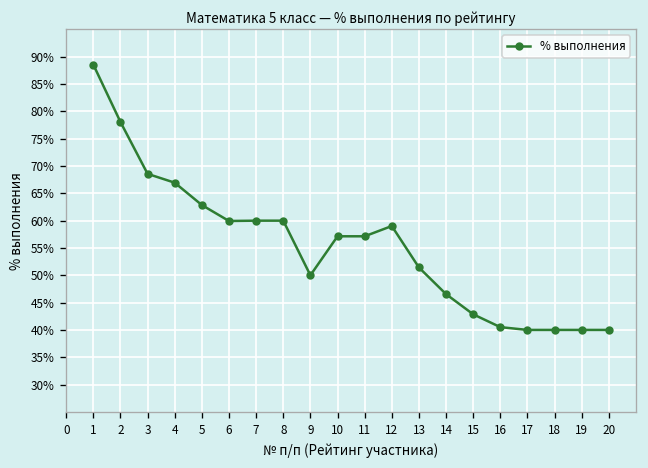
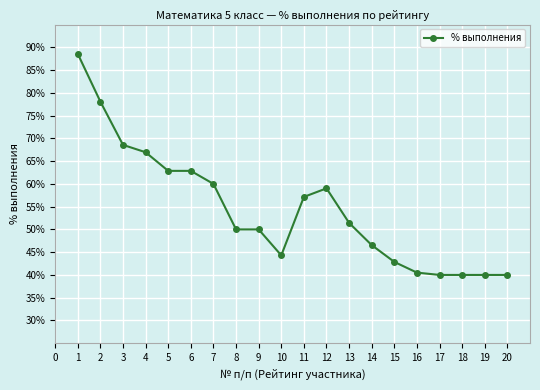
  {
    "1": "89%",
    "2": "78%",
    "3": "69%",
    "4": "67%",
    "5": "63%",
-   "6": "60%",
+   "6": "63%",
    "7": "60%",
-   "8": "60%",
+   "8": "50%",
    "9": "50%",
-   "10": "57%",
+   "10": "44%",
    "11": "57%",
    "12": "59%",
    "13": "51%",
    "14": "47%",
    "15": "43%",
    "16": "41%",
    "17": "40%",
    "18": "40%",
    "19": "40%",
    "20": "40%"
  }
